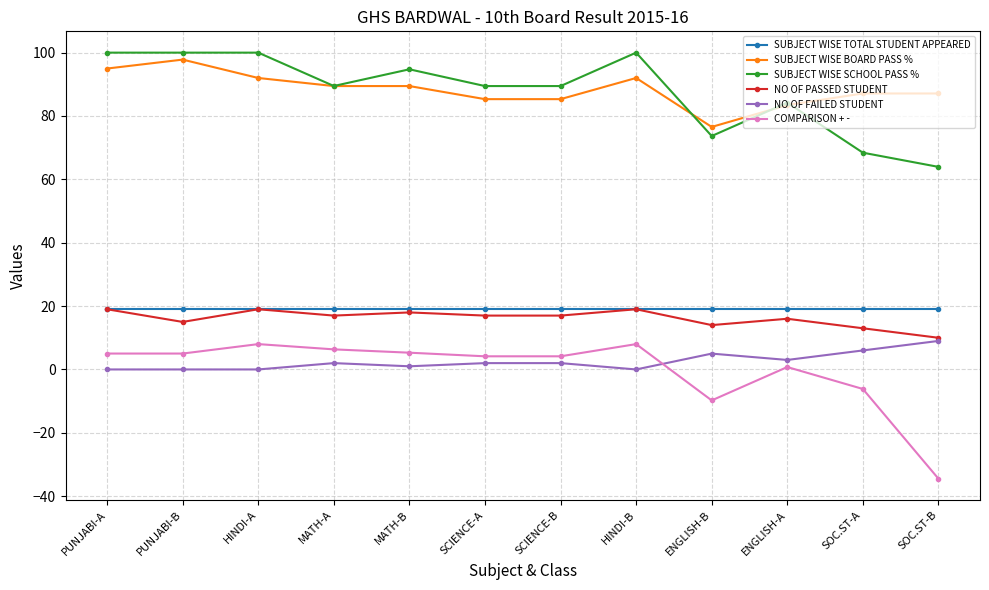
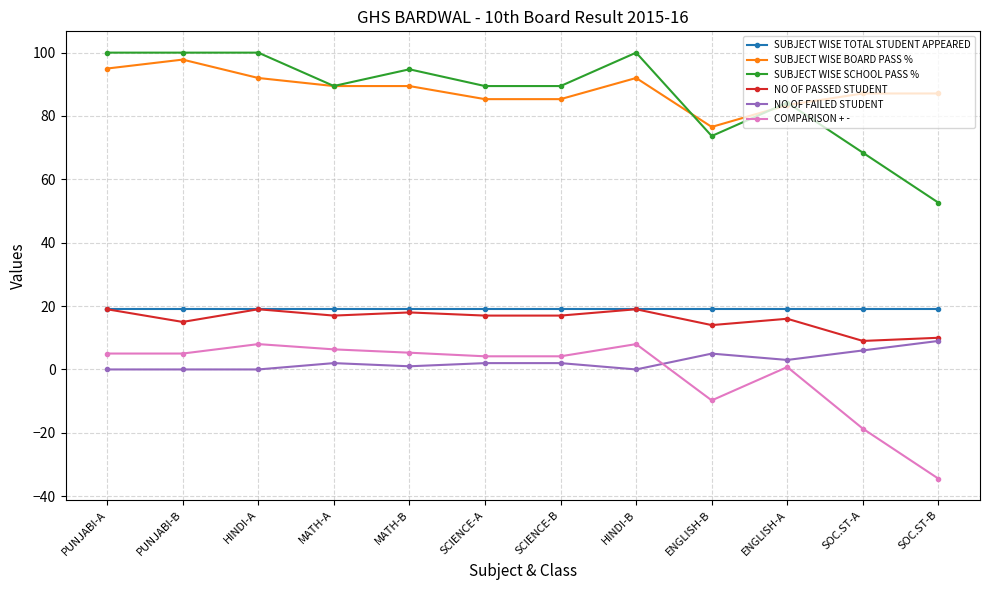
  {
    "SUBJECT WISE TOTAL STUDENT APPEARED": {
      "PUNJABI-B": 19,
      "MATH-A": 19,
      "MATH-B": 19,
      "SCIENCE-A": 19,
      "SCIENCE-B": 19,
      "ENGLISH-B": 19,
      "ENGLISH-A": 19,
      "SOC.ST-A": 19,
      "SOC.ST-B": 19
    },
    "SUBJECT WISE BOARD PASS %": {
      "PUNJABI-A": 95,
      "PUNJABI-B": 98,
      "HINDI-A": 92,
      "MATH-B": 89,
      "SCIENCE-A": 85,
      "SCIENCE-B": 85,
      "HINDI-B": 92,
      "ENGLISH-B": 77
    },
    "SUBJECT WISE SCHOOL PASS %": {
      "PUNJABI-A": 100,
      "PUNJABI-B": 100,
      "HINDI-A": 100,
      "MATH-B": 95,
      "SCIENCE-A": 89,
      "SCIENCE-B": 89,
      "HINDI-B": 100,
      "ENGLISH-B": 74,
      "SOC.ST-A": 68,
-     "SOC.ST-B": 64
+     "SOC.ST-B": 53
    },
    "NO OF PASSED STUDENT": {
      "PUNJABI-B": 15,
      "MATH-A": 17,
      "MATH-B": 18,
      "SCIENCE-A": 17,
      "SCIENCE-B": 17,
      "ENGLISH-B": 14,
      "ENGLISH-A": 16,
-     "SOC.ST-A": 13,
+     "SOC.ST-A": 9,
      "SOC.ST-B": 10
    },
    "NO OF FAILED STUDENT": {
      "PUNJABI-A": 0,
      "PUNJABI-B": 0,
      "HINDI-A": 0,
      "MATH-A": 2,
      "MATH-B": 1,
      "SCIENCE-A": 2,
      "SCIENCE-B": 2,
      "HINDI-B": 0,
      "ENGLISH-B": 5,
      "ENGLISH-A": 3,
      "SOC.ST-A": 6,
      "SOC.ST-B": 9
    },
    "COMPARISON + -": {
      "PUNJABI-A": 5,
      "PUNJABI-B": 5,
      "HINDI-A": 8,
      "MATH-A": 6,
      "MATH-B": 5,
      "SCIENCE-A": 4,
      "SCIENCE-B": 4,
      "HINDI-B": 8,
      "ENGLISH-B": -10,
      "ENGLISH-A": 1,
-     "SOC.ST-A": -6,
+     "SOC.ST-A": -19,
      "SOC.ST-B": -34
    }
  }
